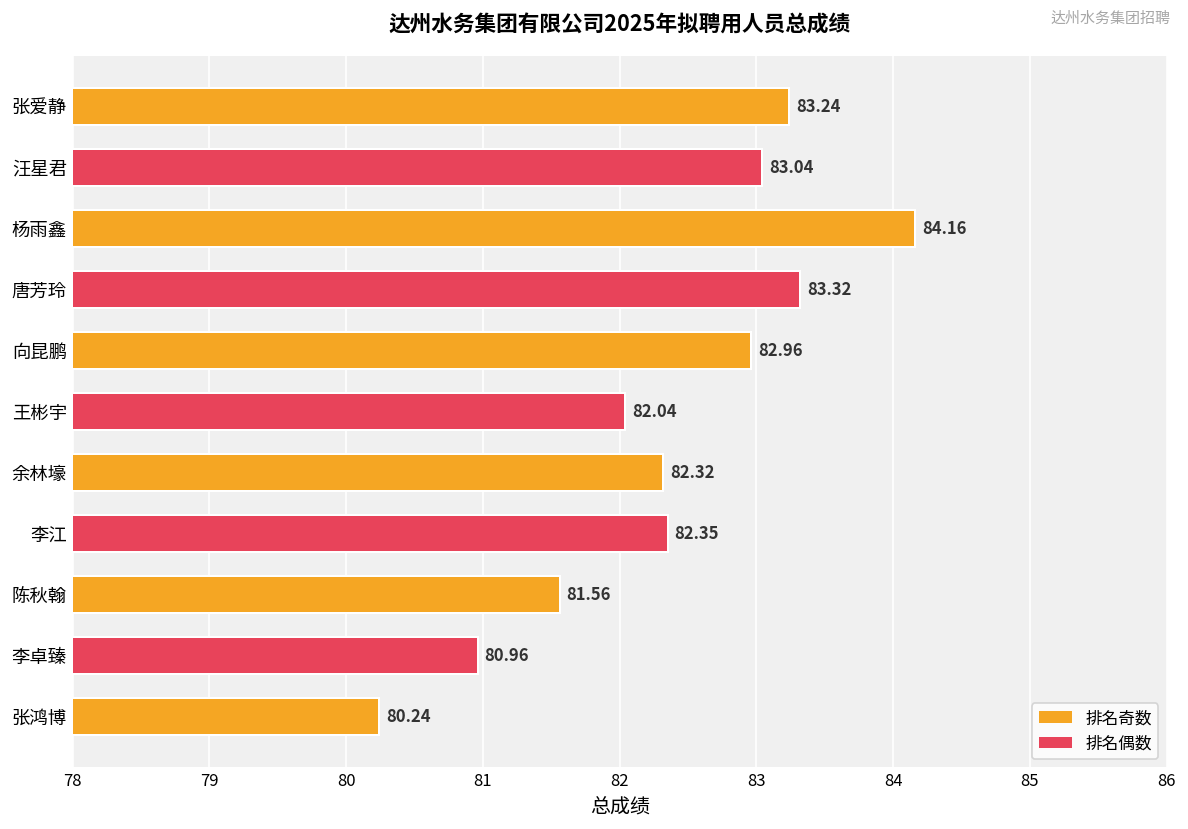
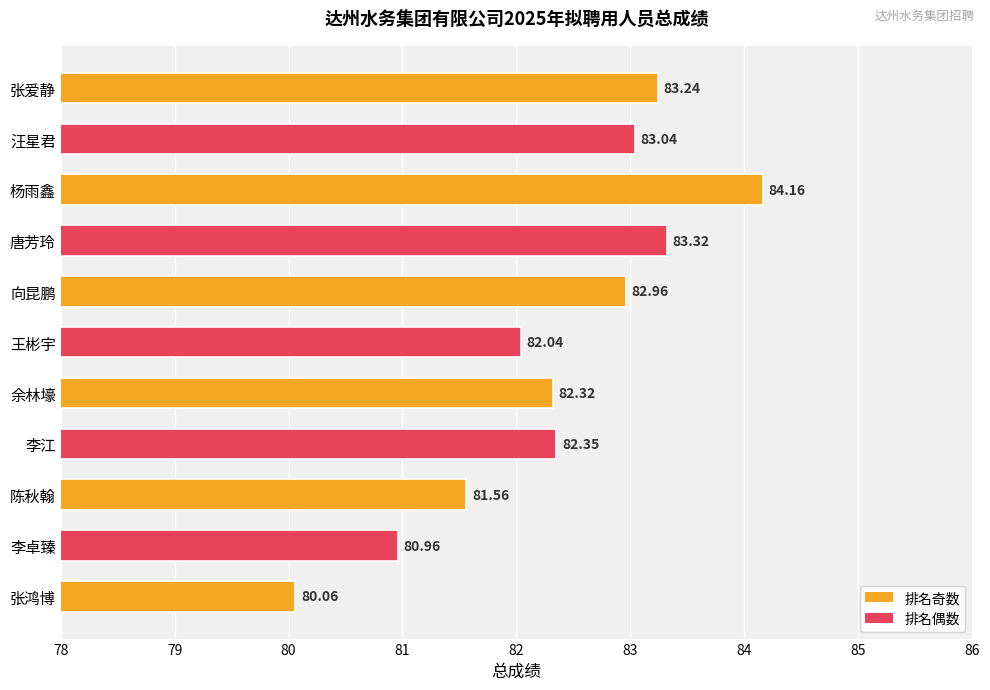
  {
    "张爱静": 83.24,
    "汪星君": 83.04,
    "杨雨鑫": 84.16,
    "唐芳玲": 83.32,
    "向昆鹏": 82.96,
    "王彬宇": 82.04,
    "余林壕": 82.32,
    "李江": 82.35,
    "陈秋翰": 81.56,
    "李卓臻": 80.96,
-   "张鸿博": 80.24
+   "张鸿博": 80.06
  }
